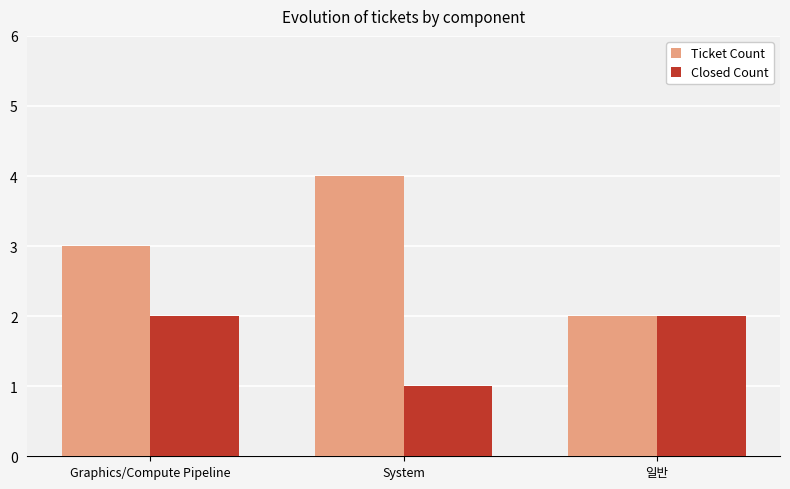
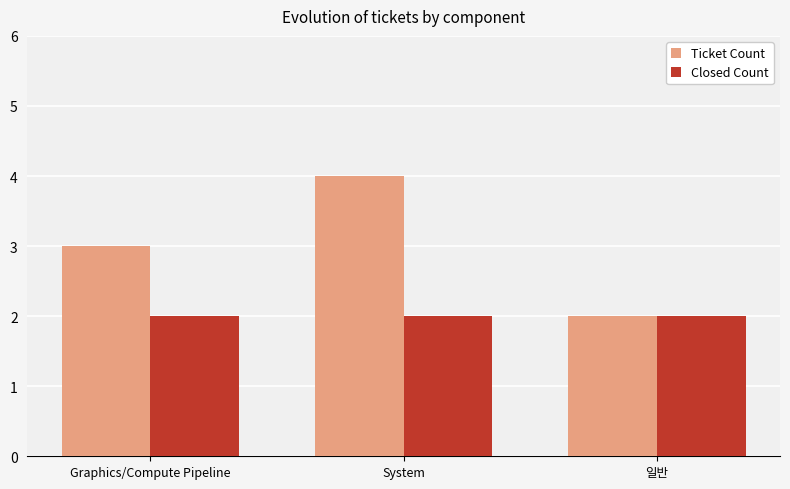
  {
    "Ticket Count": {
      "Graphics/Compute Pipeline": 3,
      "System": 4,
      "일반": 2
    },
    "Closed Count": {
      "Graphics/Compute Pipeline": 2,
-     "System": 1,
+     "System": 2,
      "일반": 2
    }
  }
